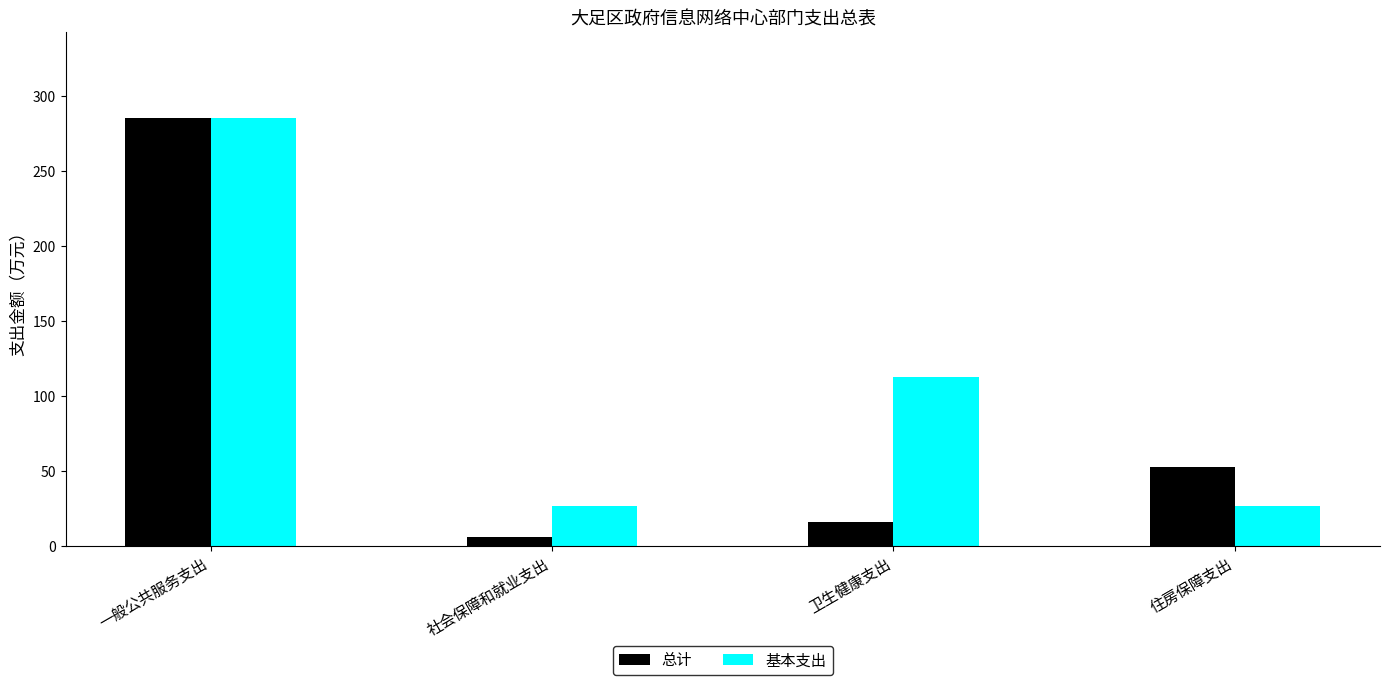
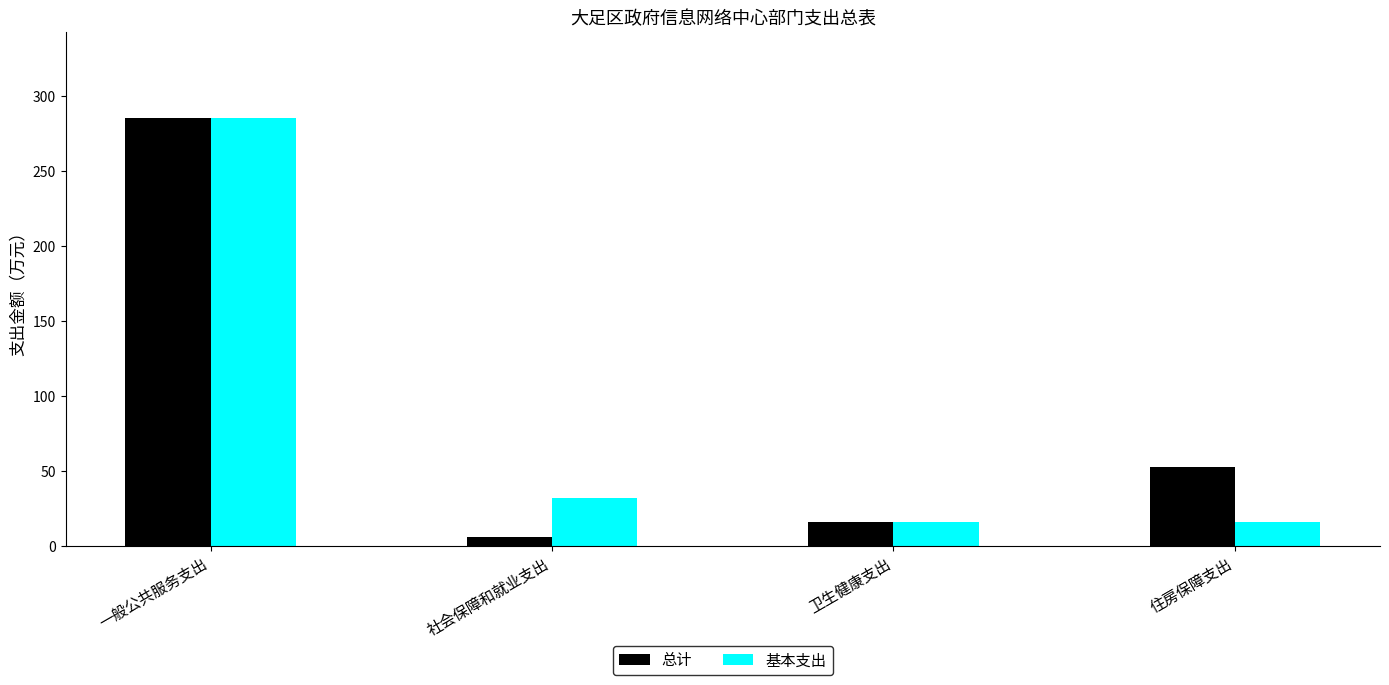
  {
    "总计": {
      "一般公共服务支出": 285,
      "社会保障和就业支出": 6,
      "卫生健康支出": 16,
      "住房保障支出": 53
    },
    "基本支出": {
      "一般公共服务支出": 285,
-     "社会保障和就业支出": 26,
-     "卫生健康支出": 112,
-     "住房保障支出": 27
+     "社会保障和就业支出": 32,
+     "卫生健康支出": 16,
+     "住房保障支出": 16
    }
  }
